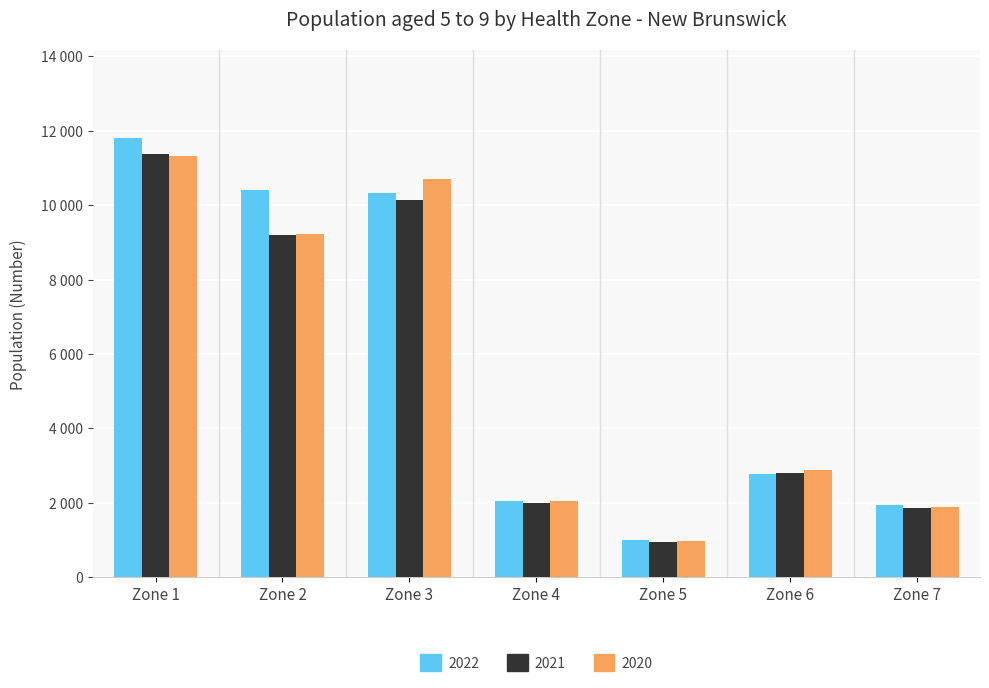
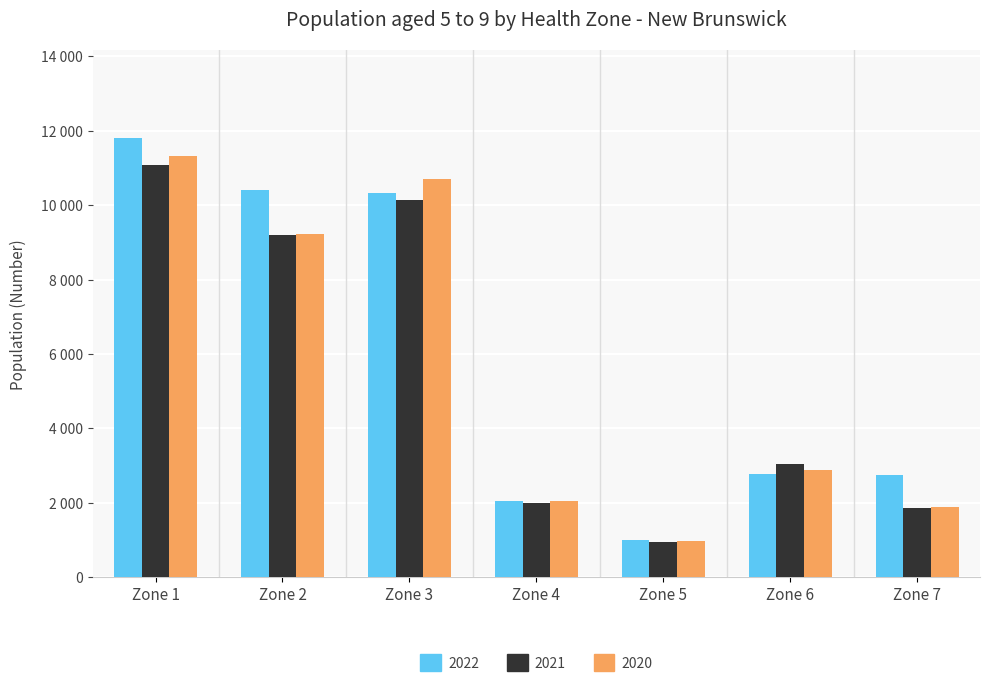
  {
    "2022": {
      "Zone 1": 11800,
      "Zone 2": 10400,
      "Zone 3": 10300,
      "Zone 4": 2000,
      "Zone 5": 1000,
      "Zone 6": 2800,
-     "Zone 7": 1900
+     "Zone 7": 2800
    },
    "2021": {
-     "Zone 1": 11400,
+     "Zone 1": 11100,
      "Zone 2": 9200,
      "Zone 3": 10100,
      "Zone 4": 2000,
      "Zone 5": 900,
-     "Zone 6": 2800,
+     "Zone 6": 3000,
      "Zone 7": 1900
    },
    "2020": {
      "Zone 1": 11300,
      "Zone 2": 9200,
      "Zone 3": 10700,
      "Zone 4": 2100,
      "Zone 5": 1000,
      "Zone 6": 2900,
      "Zone 7": 1900
    }
  }
